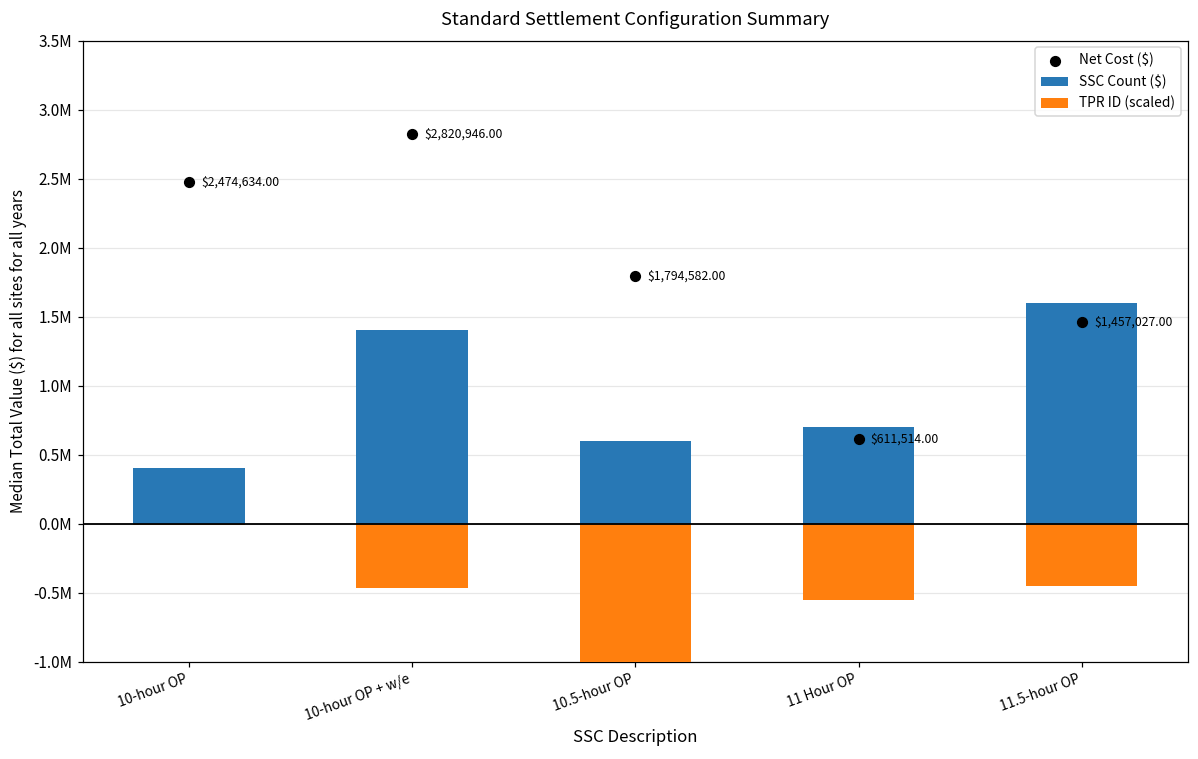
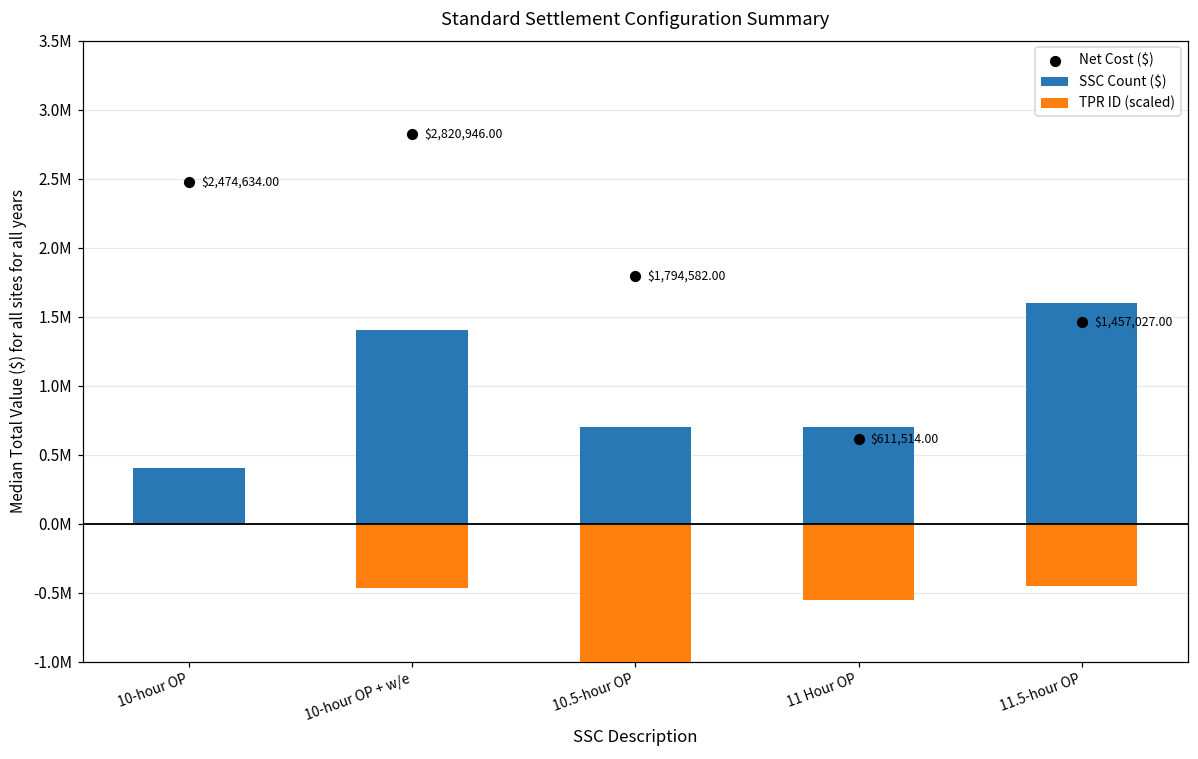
  {
    "SSC Count ($)": {
      "10-hour OP": 400000,
      "10-hour OP + w/e": 1400000,
-     "10.5-hour OP": 600000
+     "10.5-hour OP": 700000
    },
    "TPR ID (scaled)": {
      "10-hour OP + w/e": -460000,
      "11 Hour OP": -560000,
      "11.5-hour OP": -450000
    }
  }
